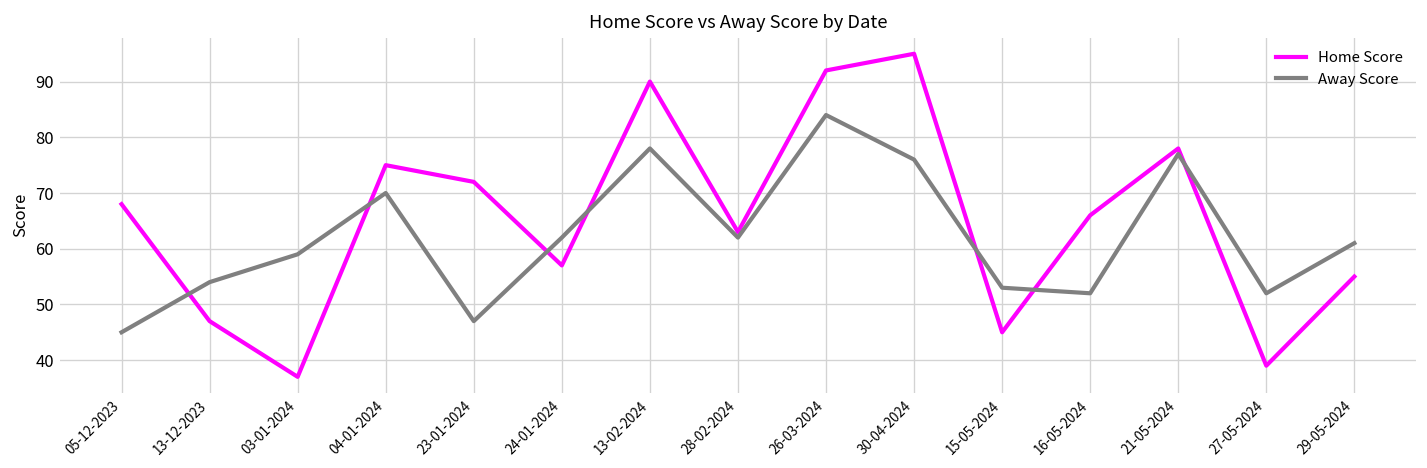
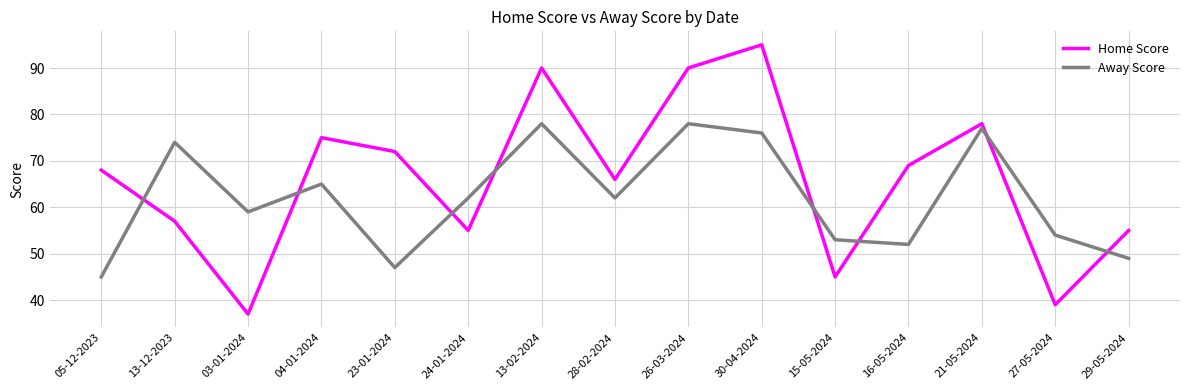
  {
    "Home Score": {
      "05-12-2023": 68,
-     "13-12-2023": 47,
+     "13-12-2023": 57,
      "03-01-2024": 37,
      "04-01-2024": 75,
      "23-01-2024": 72,
-     "24-01-2024": 57,
+     "24-01-2024": 55,
      "13-02-2024": 90,
-     "28-02-2024": 63,
-     "26-03-2024": 92,
+     "28-02-2024": 66,
+     "26-03-2024": 90,
      "30-04-2024": 95,
      "15-05-2024": 45,
-     "16-05-2024": 66,
+     "16-05-2024": 69,
      "21-05-2024": 78,
      "27-05-2024": 39,
      "29-05-2024": 55
    },
    "Away Score": {
      "05-12-2023": 45,
-     "13-12-2023": 54,
+     "13-12-2023": 74,
      "03-01-2024": 59,
-     "04-01-2024": 70,
+     "04-01-2024": 65,
      "23-01-2024": 47,
      "24-01-2024": 62,
      "13-02-2024": 78,
      "28-02-2024": 62,
-     "26-03-2024": 84,
+     "26-03-2024": 78,
      "30-04-2024": 76,
      "15-05-2024": 53,
      "16-05-2024": 52,
      "21-05-2024": 77,
-     "27-05-2024": 52,
-     "29-05-2024": 61
+     "27-05-2024": 54,
+     "29-05-2024": 49
    }
  }
